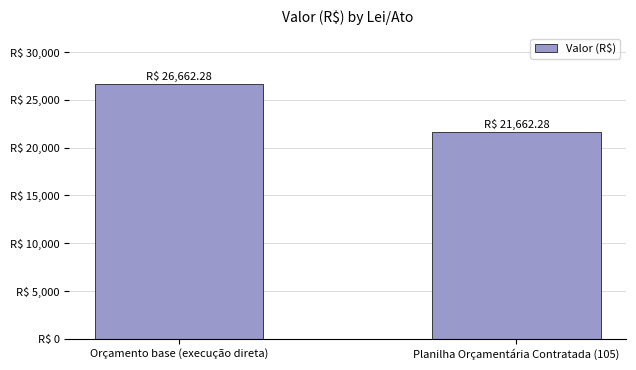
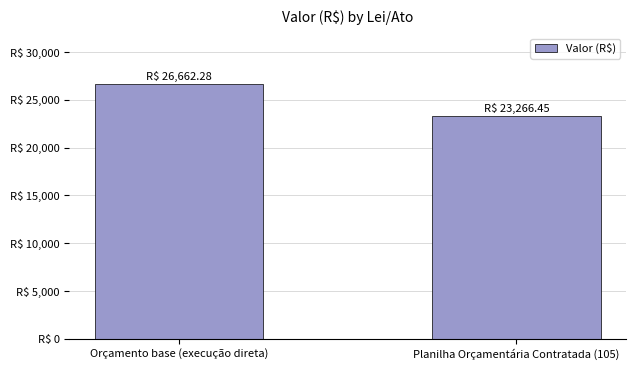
  {
    "Orçamento base (execução direta)": "26,662.28",
-   "Planilha Orçamentária Contratada (105)": "21,662.28"
+   "Planilha Orçamentária Contratada (105)": "23,266.45"
  }
